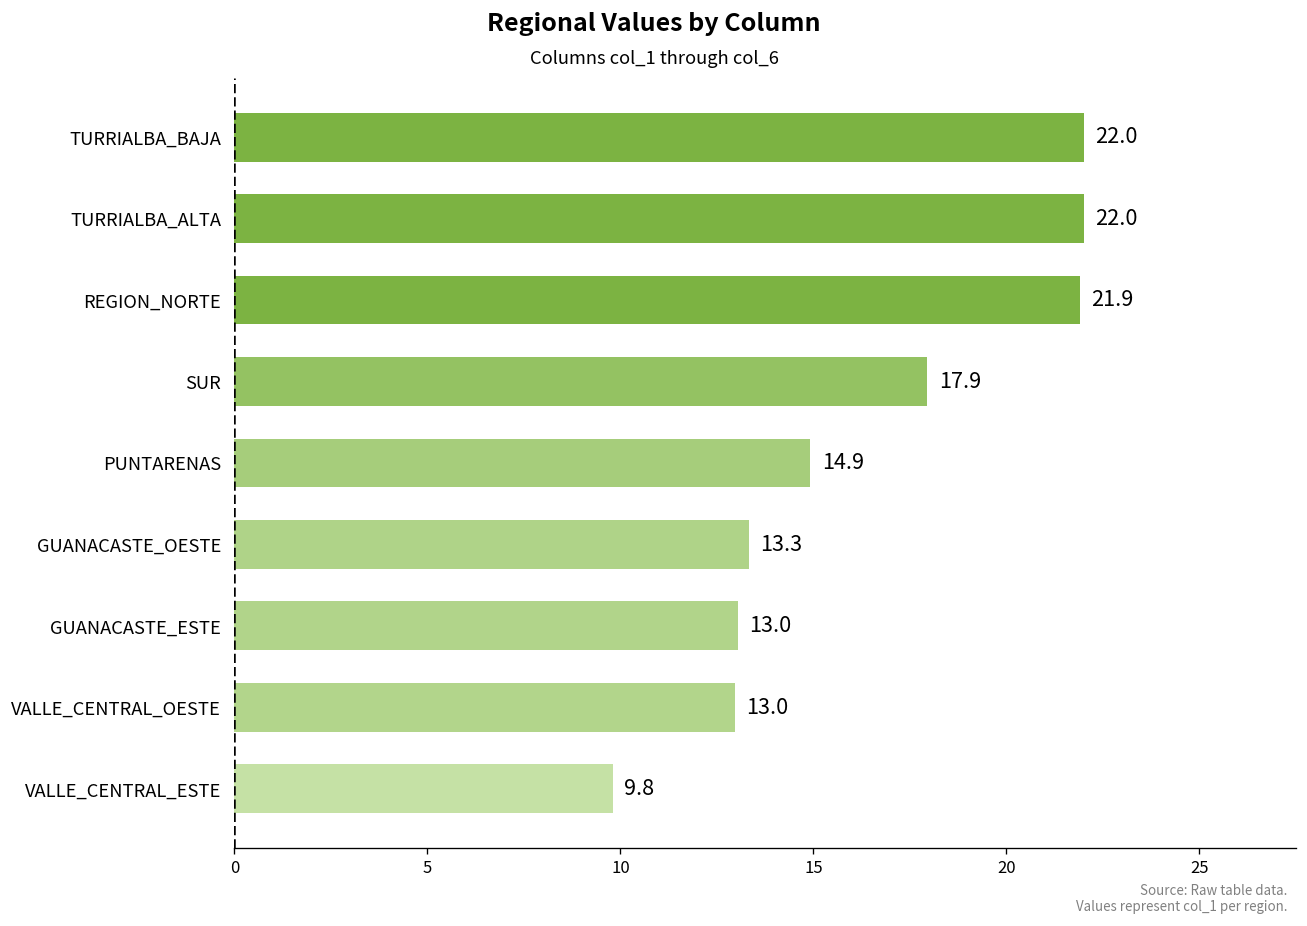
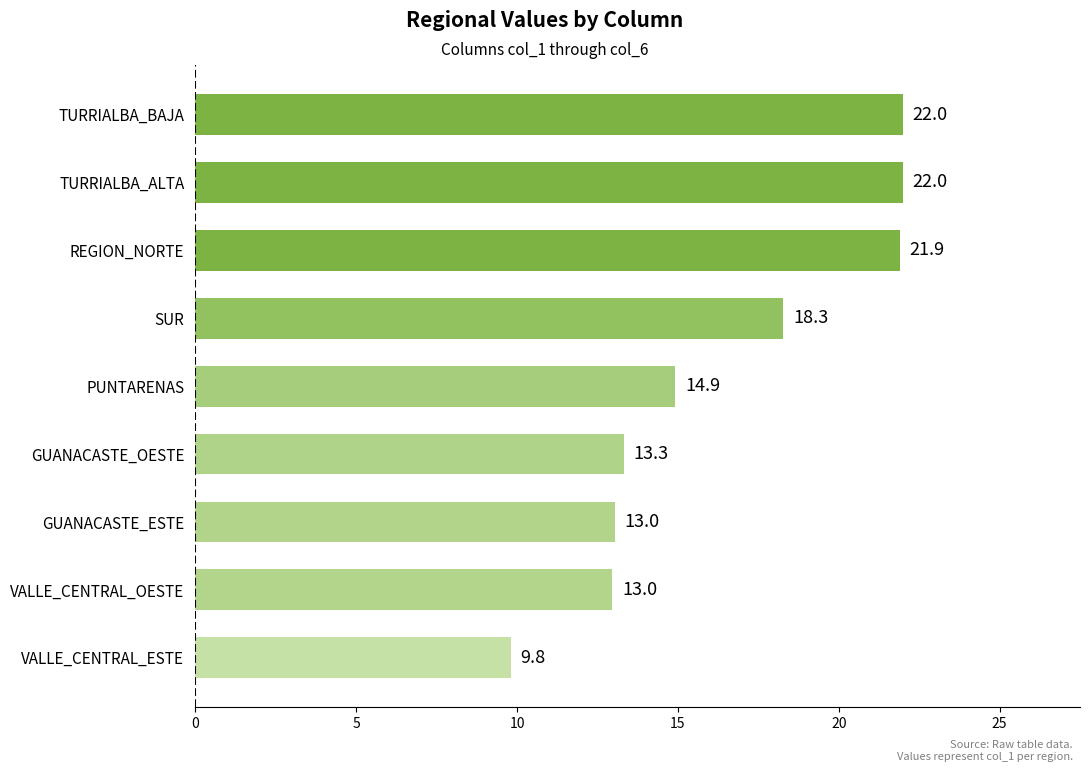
  {
    "TURRIALBA_BAJA": 22.0,
    "TURRIALBA_ALTA": 22.0,
    "REGION_NORTE": 21.9,
-   "SUR": 17.9,
+   "SUR": 18.3,
    "PUNTARENAS": 14.9,
    "GUANACASTE_OESTE": 13.3,
    "GUANACASTE_ESTE": 13.0,
    "VALLE_CENTRAL_OESTE": 13.0,
    "VALLE_CENTRAL_ESTE": 9.8
  }
